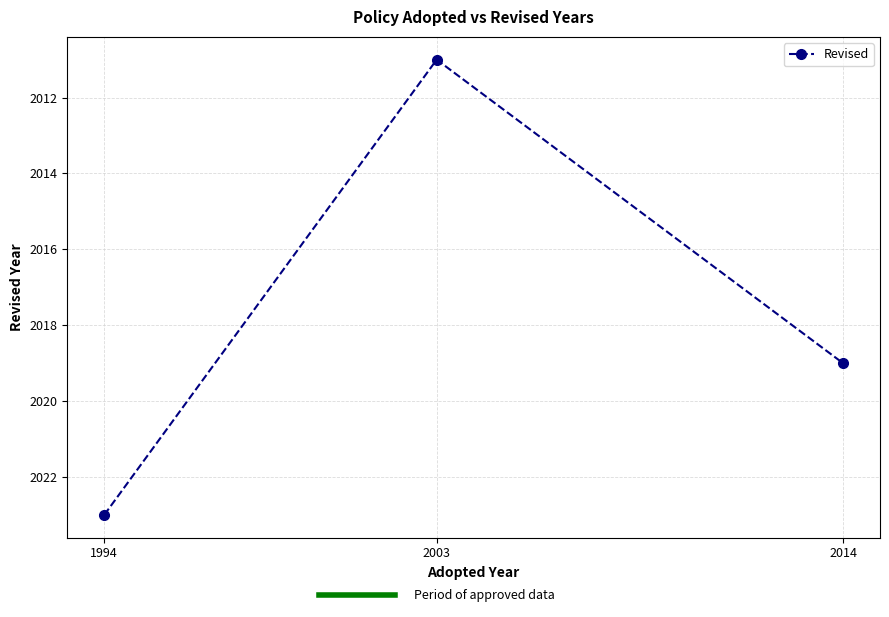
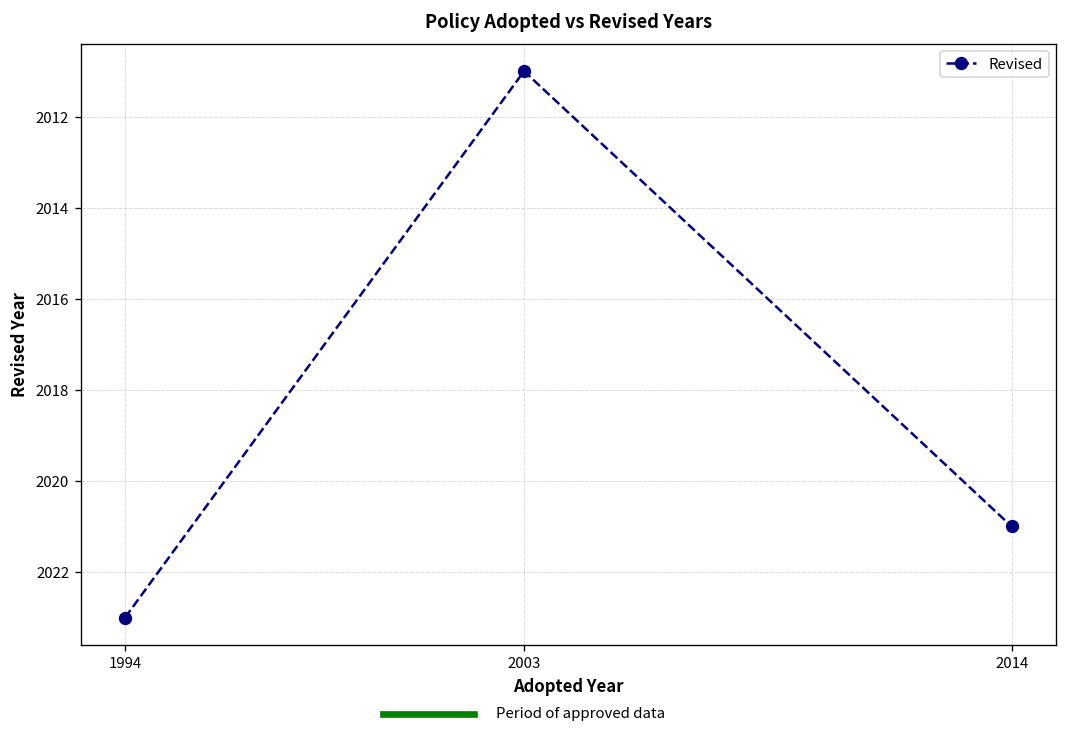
  {
    "1994": 2023,
    "2003": 2011,
-   "2014": 2019
+   "2014": 2021
  }
